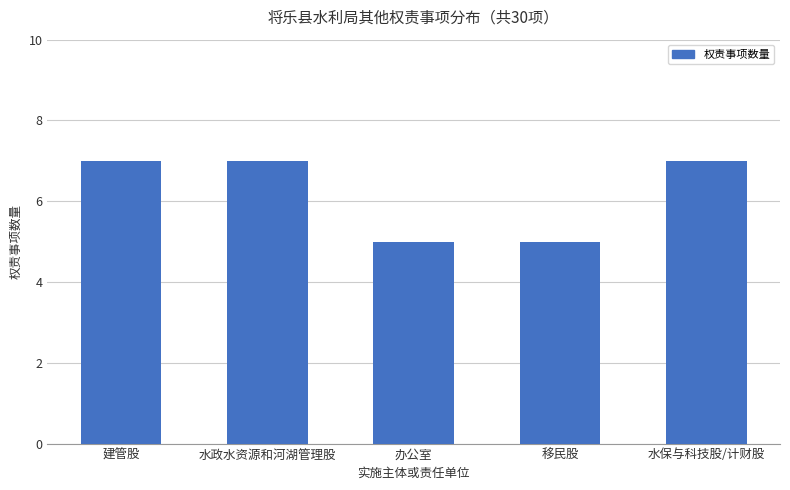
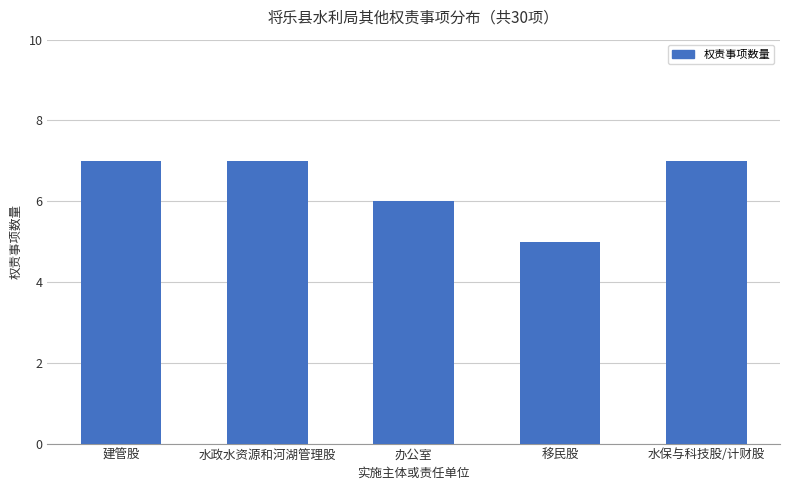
  {
    "建管股": 7,
    "水政水资源和河湖管理股": 7,
-   "办公室": 5,
+   "办公室": 6,
    "移民股": 5,
    "水保与科技股/计财股": 7
  }
